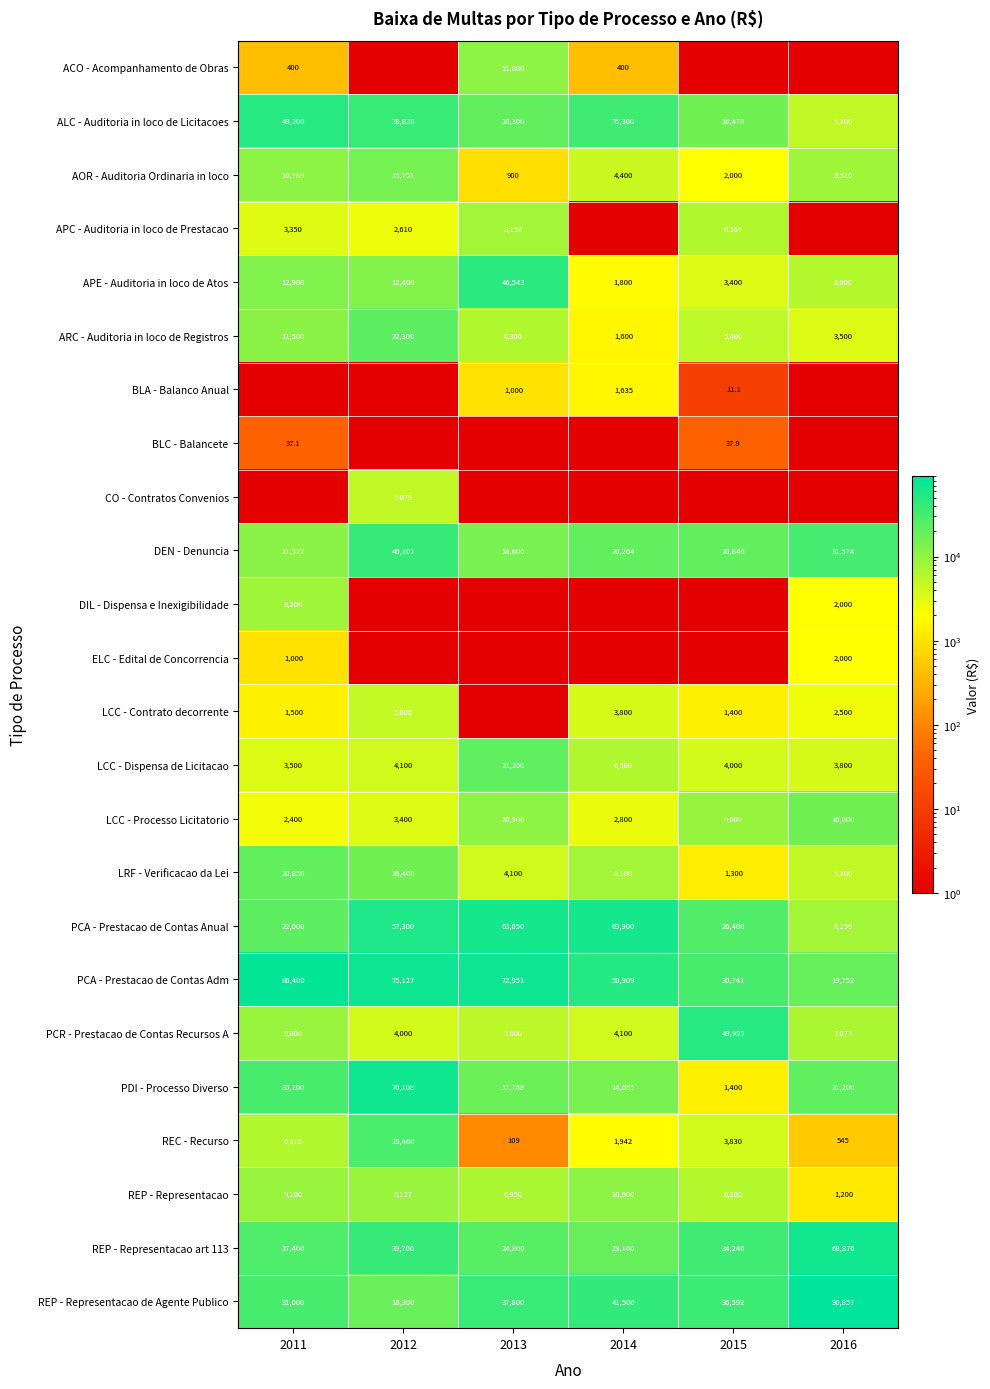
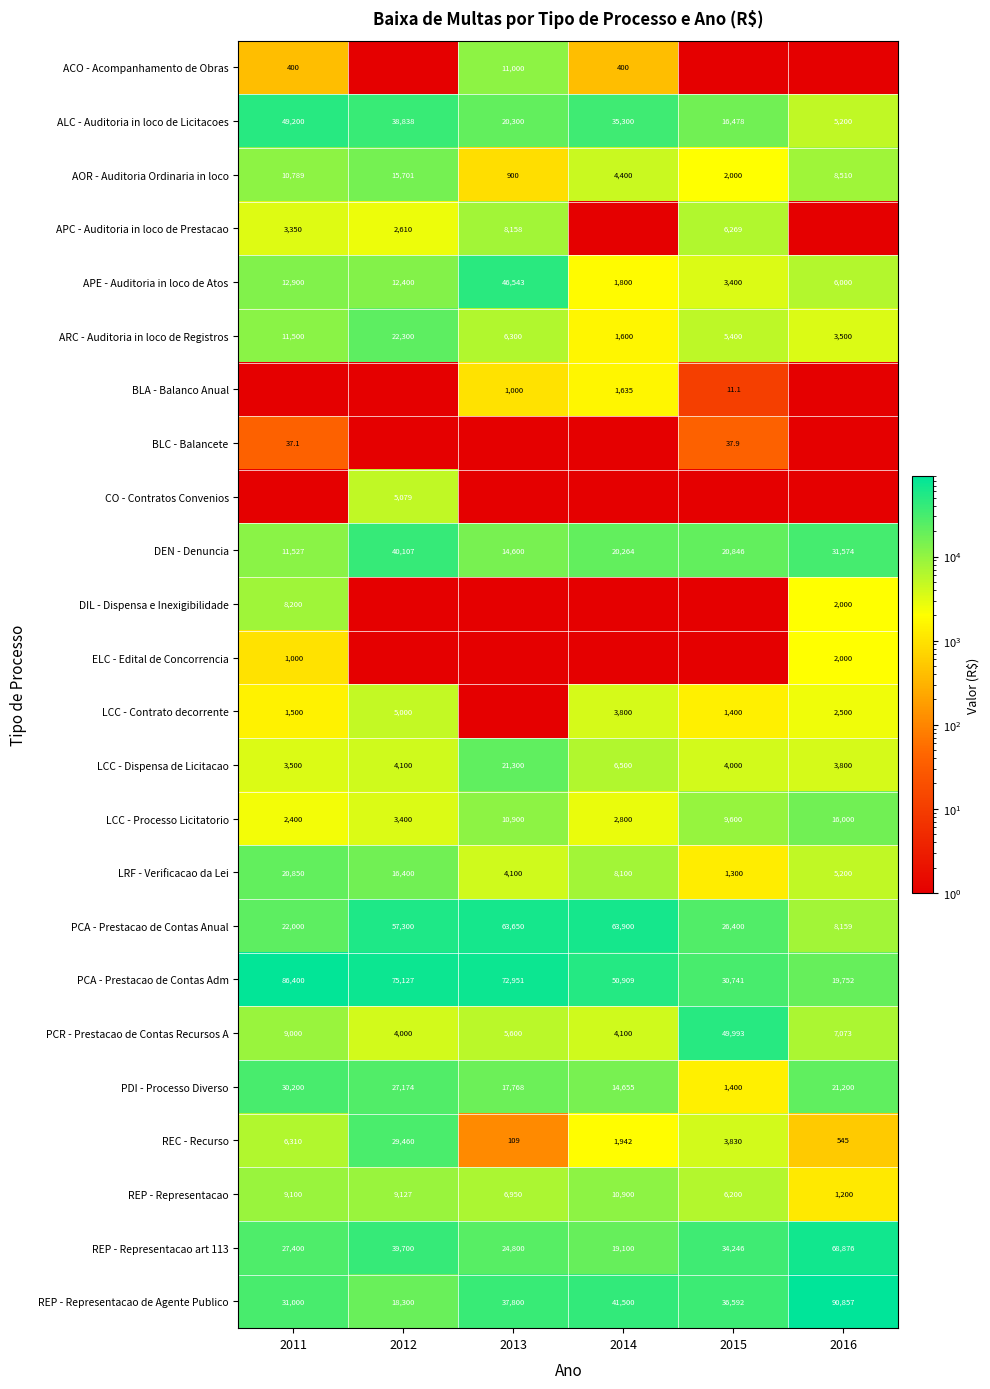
  {
    "ACO - Acompanhamento de Obras": {
      "2011": "400",
      "2013": "11,000",
      "2014": "400"
    },
    "ALC - Auditoria in loco de Licitacoes": {
      "2011": "49,200",
      "2012": "38,838",
      "2013": "20,300",
      "2014": "35,300",
      "2015": "16,478",
      "2016": "5,200"
    },
    "AOR - Auditoria Ordinaria in loco": {
      "2011": "10,789",
      "2012": "15,701",
      "2013": "900",
      "2014": "4,400",
      "2015": "2,000",
      "2016": "8,510"
    },
    "APC - Auditoria in loco de Prestacao": {
      "2011": "3,350",
      "2012": "2,610",
      "2013": "8,158",
      "2015": "6,269"
    },
    "APE - Auditoria in loco de Atos": {
      "2011": "12,900",
      "2012": "12,400",
      "2013": "46,543",
      "2014": "1,800",
      "2015": "3,400",
      "2016": "6,000"
    },
    "ARC - Auditoria in loco de Registros": {
      "2011": "11,500",
      "2012": "22,300",
      "2013": "6,300",
      "2014": "1,600",
      "2015": "5,400",
      "2016": "3,500"
    },
    "BLA - Balanco Anual": {
      "2013": "1,000",
      "2014": "1,635",
      "2015": "11.1"
    },
    "BLC - Balancete": {
      "2011": "37.1",
      "2015": "37.9"
    },
    "CO - Contratos Convenios": {
      "2012": "5,079"
    },
    "DEN - Denuncia": {
      "2011": "11,527",
      "2012": "40,107",
      "2013": "14,600",
      "2014": "20,264",
      "2015": "20,846",
      "2016": "31,574"
    },
    "DIL - Dispensa e Inexigibilidade": {
      "2011": "8,200",
      "2016": "2,000"
    },
    "ELC - Edital de Concorrencia": {
      "2011": "1,000",
      "2016": "2,000"
    },
    "LCC - Contrato decorrente": {
      "2011": "1,500",
      "2012": "5,000",
      "2014": "3,800",
      "2015": "1,400",
      "2016": "2,500"
    },
    "LCC - Dispensa de Licitacao": {
      "2011": "3,500",
      "2012": "4,100",
      "2013": "21,300",
      "2014": "6,500",
      "2015": "4,000",
      "2016": "3,800"
    },
    "LCC - Processo Licitatorio": {
      "2011": "2,400",
      "2012": "3,400",
      "2013": "10,900",
      "2014": "2,800",
      "2015": "9,600",
      "2016": "16,000"
    },
    "LRF - Verificacao da Lei": {
      "2011": "20,850",
      "2012": "16,400",
      "2013": "4,100",
      "2014": "8,100",
      "2015": "1,300",
      "2016": "5,200"
    },
    "PCA - Prestacao de Contas Anual": {
      "2011": "22,000",
      "2012": "57,300",
      "2013": "63,650",
      "2014": "63,900",
      "2015": "26,400",
      "2016": "8,159"
    },
    "PCA - Prestacao de Contas Adm": {
      "2011": "86,400",
      "2012": "75,127",
      "2013": "72,951",
      "2014": "50,909",
      "2015": "30,741",
      "2016": "19,752"
    },
    "PCR - Prestacao de Contas Recursos A": {
      "2011": "9,000",
      "2012": "4,000",
      "2013": "5,600",
      "2014": "4,100",
      "2015": "49,993",
      "2016": "7,073"
    },
    "PDI - Processo Diverso": {
      "2011": "30,200",
-     "2012": "70,108",
+     "2012": "27,174",
      "2013": "17,768",
      "2014": "14,655",
      "2015": "1,400",
      "2016": "21,200"
    },
    "REC - Recurso": {
      "2011": "6,310",
      "2012": "29,460",
      "2013": "109",
      "2014": "1,942",
      "2015": "3,830",
      "2016": "545"
    },
    "REP - Representacao": {
      "2011": "9,100",
      "2012": "9,127",
      "2013": "6,950",
      "2014": "10,900",
      "2015": "6,200",
      "2016": "1,200"
    },
    "REP - Representacao art 113": {
      "2011": "27,400",
      "2012": "39,700",
      "2013": "24,800",
      "2014": "19,100",
      "2015": "34,246",
      "2016": "68,876"
    },
    "REP - Representacao de Agente Publico": {
      "2011": "31,000",
      "2012": "18,300",
      "2013": "37,800",
      "2014": "41,500",
      "2015": "36,592",
      "2016": "90,857"
    }
  }
